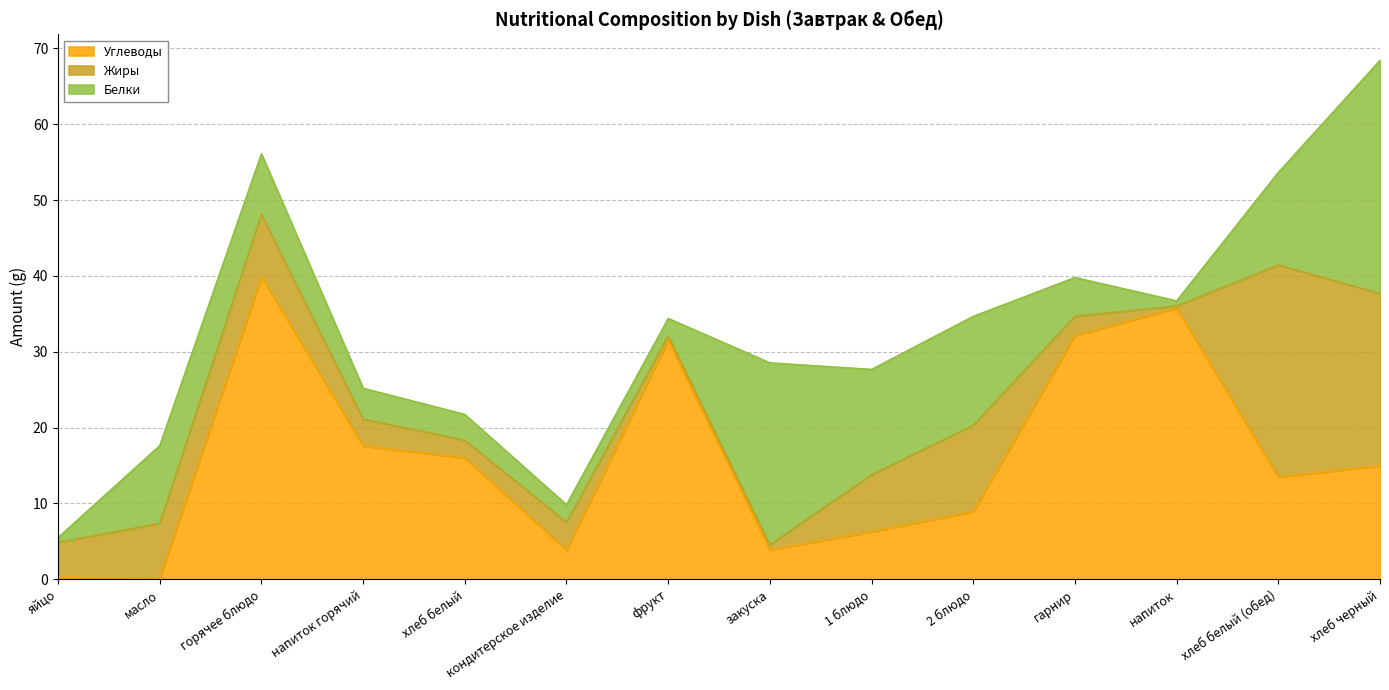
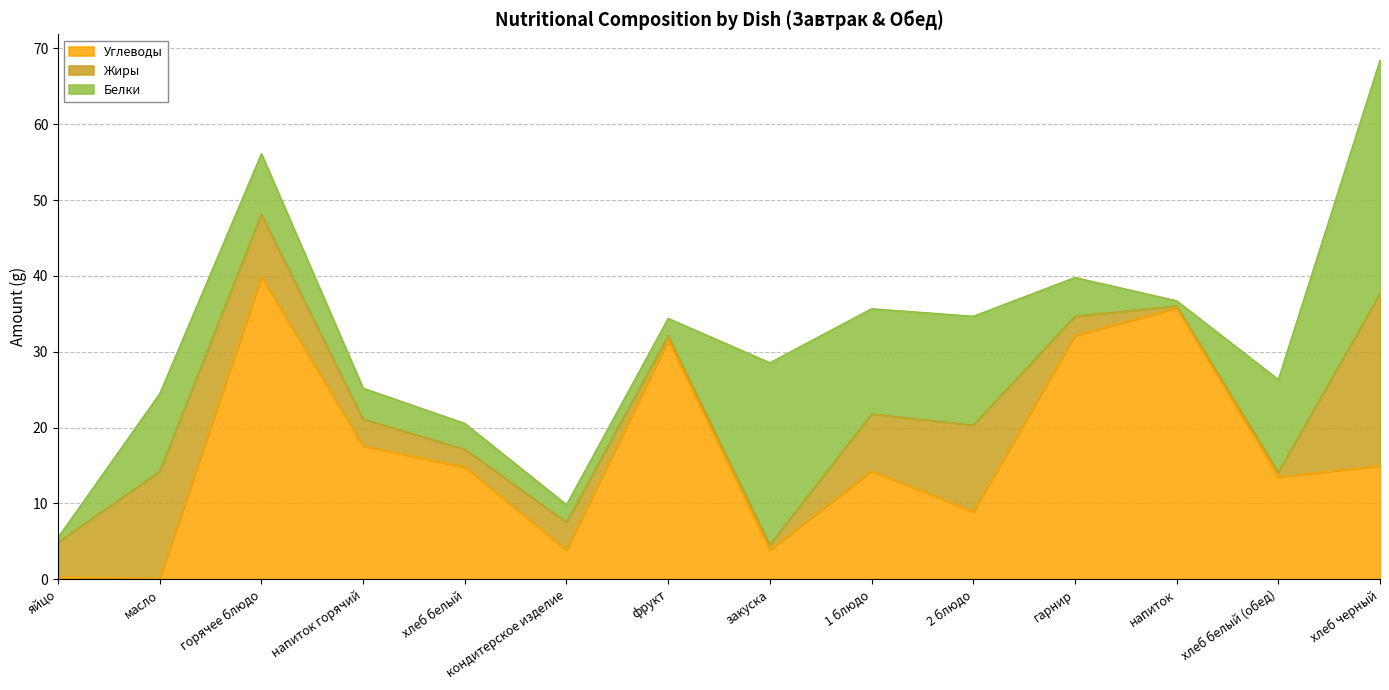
  {
    "Углеводы": {
      "яйцо": 0,
      "масло": 0,
      "горячее блюдо": 40,
      "напиток горячий": 18,
-     "хлеб белый": 16,
+     "хлеб белый": 15,
      "кондитерское изделие": 4,
      "фрукт": 32,
      "закуска": 4,
-     "1 блюдо": 6,
+     "1 блюдо": 14,
      "2 блюдо": 9,
      "гарнир": 32,
      "хлеб белый (обед)": 14,
      "хлеб черный": 15
    },
    "Жиры": {
      "яйцо": 5,
-     "масло": 7,
+     "масло": 14,
      "горячее блюдо": 8,
      "напиток горячий": 4,
      "хлеб белый": 2,
      "кондитерское изделие": 4,
      "фрукт": 1,
      "закуска": 1,
      "1 блюдо": 8,
      "2 блюдо": 11,
      "гарнир": 3,
-     "хлеб белый (обед)": 28,
+     "хлеб белый (обед)": 1,
      "хлеб черный": 23
    },
    "Белки": {
      "яйцо": 1,
      "масло": 10,
      "горячее блюдо": 8,
      "напиток горячий": 4,
      "хлеб белый": 3,
      "кондитерское изделие": 2,
      "фрукт": 2,
      "закуска": 24,
      "1 блюдо": 14,
      "2 блюдо": 14,
      "гарнир": 5,
      "напиток": 1,
      "хлеб белый (обед)": 12,
      "хлеб черный": 31
    }
  }
